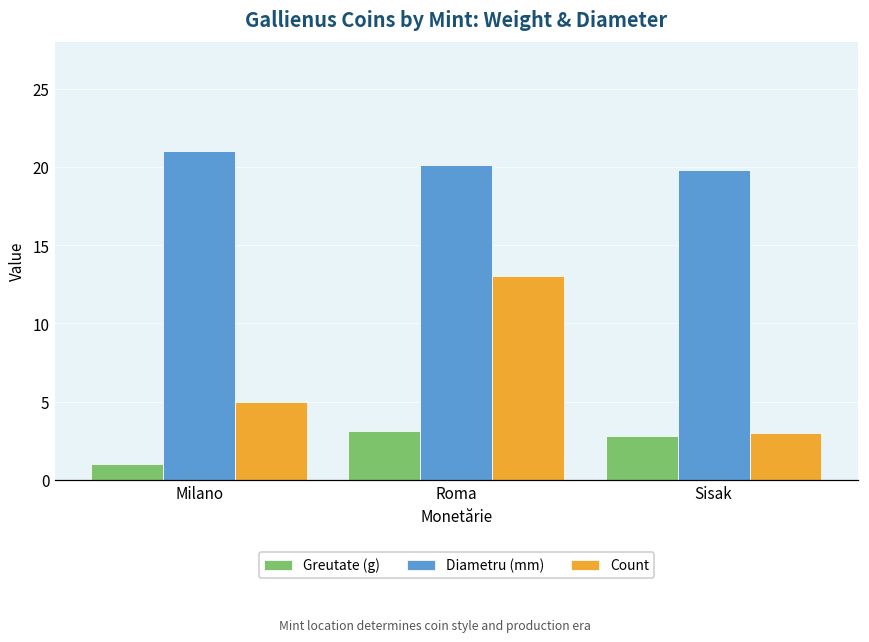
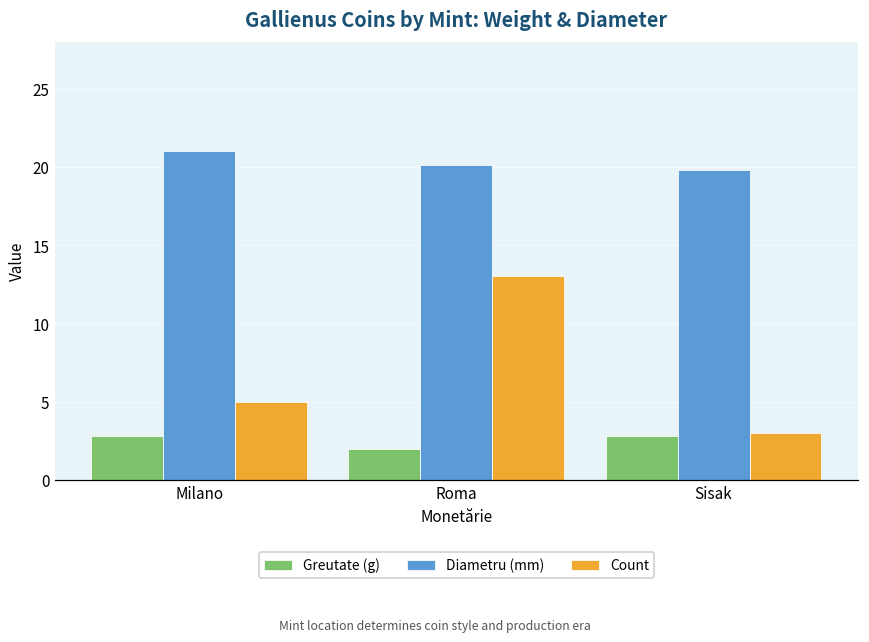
  {
    "Greutate (g)": {
-     "Milano": 1.0,
-     "Roma": 3.1,
+     "Milano": 2.8,
+     "Roma": 2.0,
      "Sisak": 2.8
    },
    "Diametru (mm)": {
      "Milano": 21.0,
      "Roma": 20.1,
      "Sisak": 19.8
    },
    "Count": {
      "Milano": 5.0,
      "Roma": 13.0,
      "Sisak": 3.0
    }
  }
